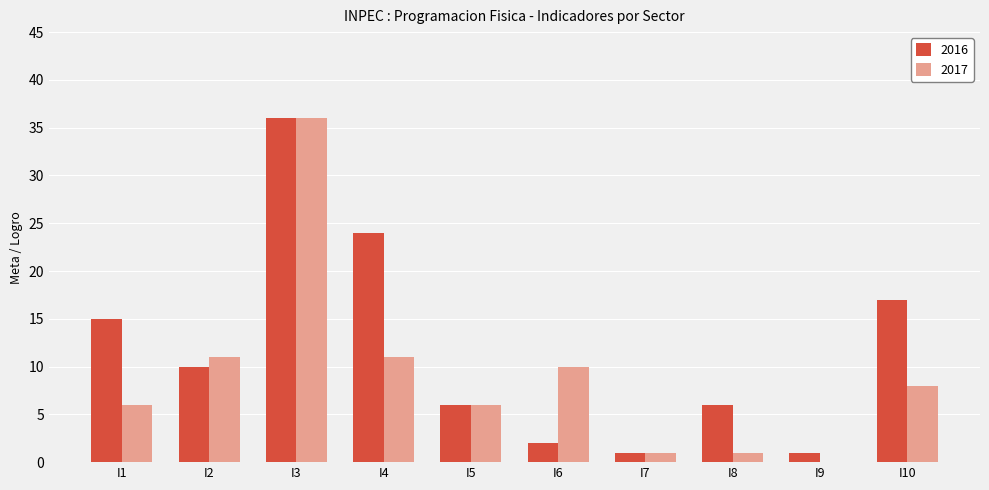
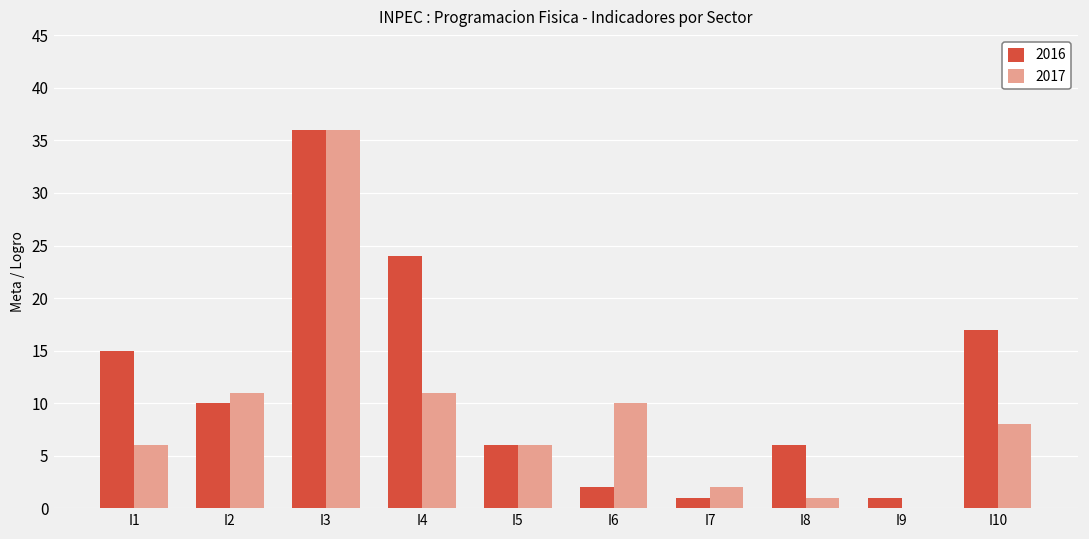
  {
    "2016": {
      "I1": 15,
      "I2": 10,
      "I3": 36,
      "I4": 24,
      "I5": 6,
      "I6": 2,
      "I7": 1,
      "I8": 6,
      "I9": 1,
      "I10": 17
    },
    "2017": {
      "I1": 6,
      "I2": 11,
      "I3": 36,
      "I4": 11,
      "I5": 6,
      "I6": 10,
-     "I7": 1,
+     "I7": 2,
      "I8": 1,
      "I9": 0,
      "I10": 8
    }
  }
